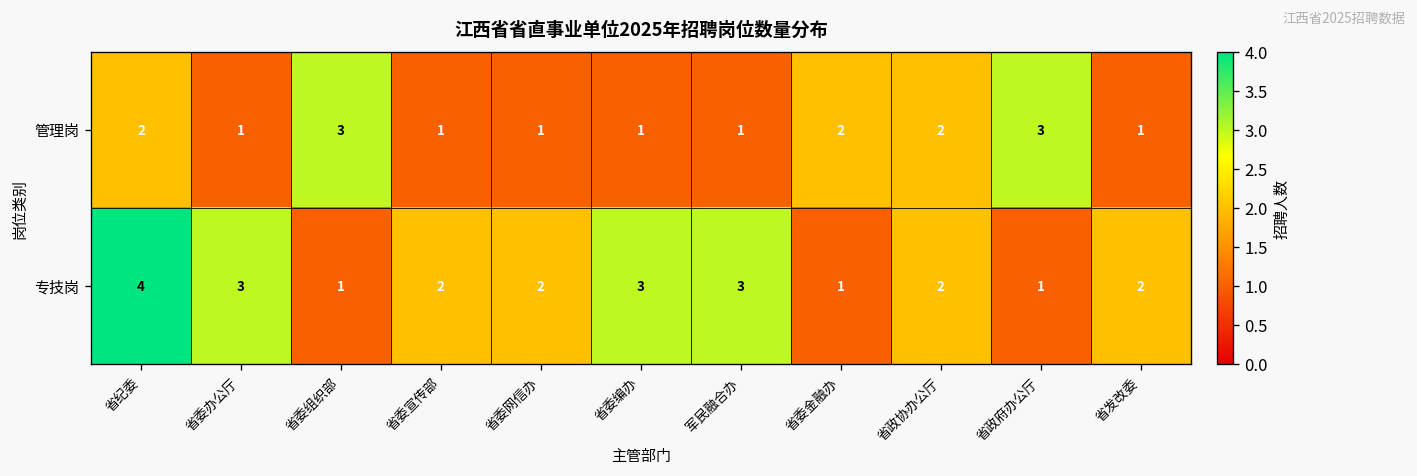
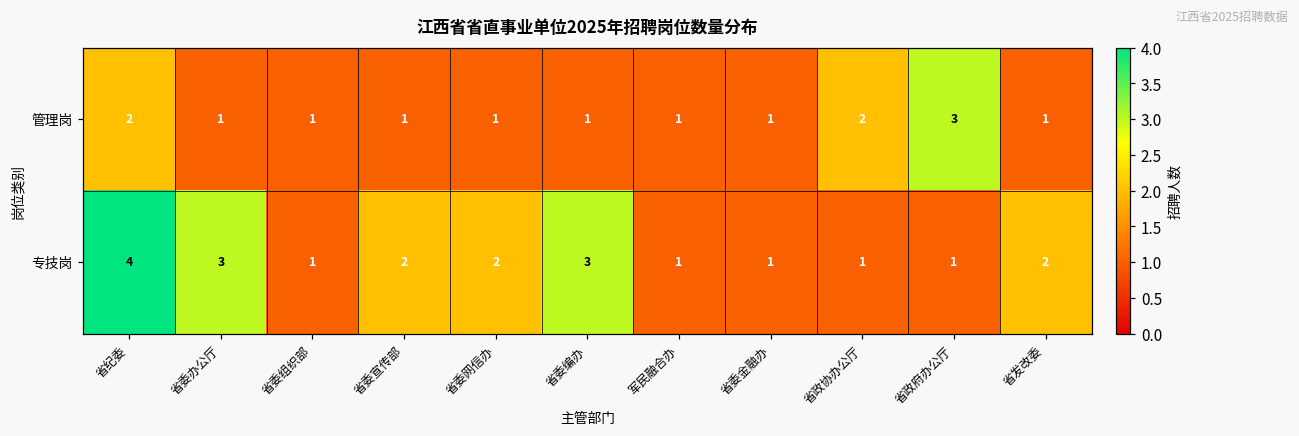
  {
    "管理岗": {
      "省纪委": 2,
      "省委办公厅": 1,
-     "省委组织部": 3,
+     "省委组织部": 1,
      "省委宣传部": 1,
      "省委网信办": 1,
      "省委编办": 1,
      "军民融合办": 1,
-     "省委金融办": 2,
+     "省委金融办": 1,
      "省政协办公厅": 2,
      "省政府办公厅": 3,
      "省发改委": 1
    },
    "专技岗": {
      "省纪委": 4,
      "省委办公厅": 3,
      "省委组织部": 1,
      "省委宣传部": 2,
      "省委网信办": 2,
      "省委编办": 3,
-     "军民融合办": 3,
+     "军民融合办": 1,
      "省委金融办": 1,
-     "省政协办公厅": 2,
+     "省政协办公厅": 1,
      "省政府办公厅": 1,
      "省发改委": 2
    }
  }
